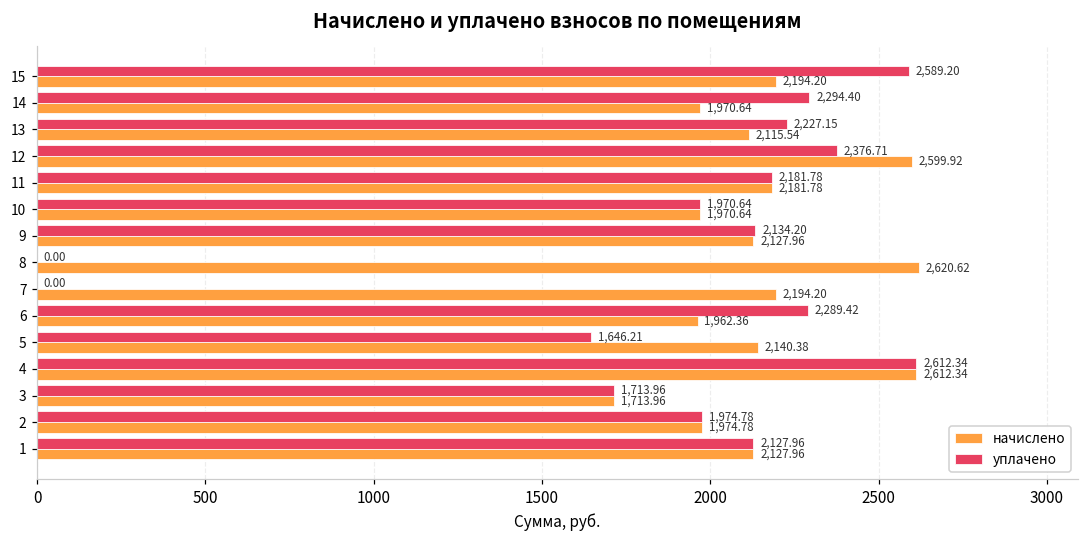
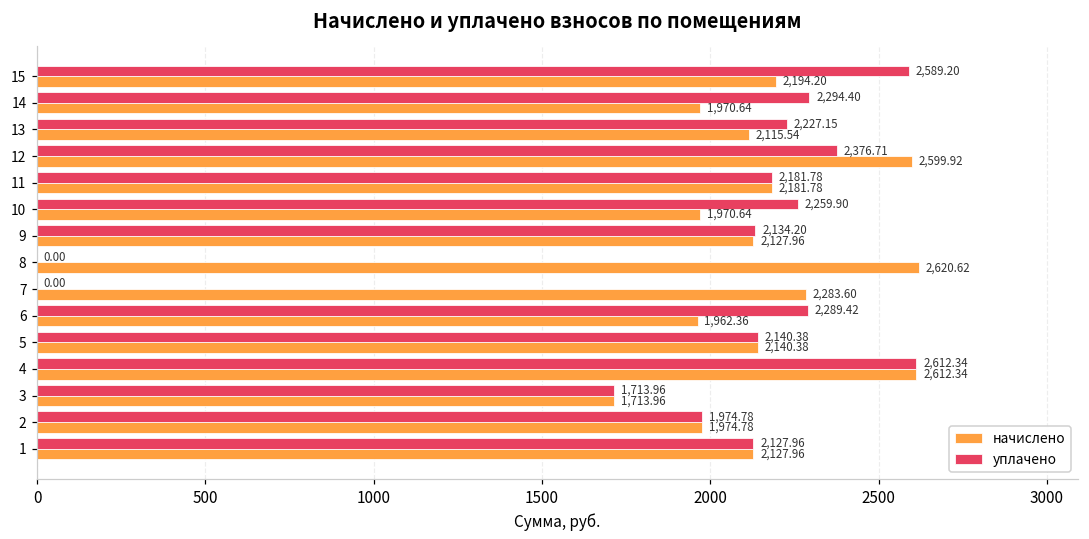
  {
    "начислено": {
      "15": "2,194.20",
      "14": "1,970.64",
      "13": "2,115.54",
      "12": "2,599.92",
      "11": "2,181.78",
      "10": "1,970.64",
      "9": "2,127.96",
      "8": "2,620.62",
-     "7": "2,194.20",
+     "7": "2,283.60",
      "6": "1,962.36",
      "5": "2,140.38",
      "4": "2,612.34",
      "3": "1,713.96",
      "2": "1,974.78",
      "1": "2,127.96"
    },
    "уплачено": {
      "15": "2,589.20",
      "14": "2,294.40",
      "13": "2,227.15",
      "12": "2,376.71",
      "11": "2,181.78",
-     "10": "1,970.64",
+     "10": "2,259.90",
      "9": "2,134.20",
      "8": "0.00",
      "7": "0.00",
      "6": "2,289.42",
-     "5": "1,646.21",
+     "5": "2,140.38",
      "4": "2,612.34",
      "3": "1,713.96",
      "2": "1,974.78",
      "1": "2,127.96"
    }
  }
